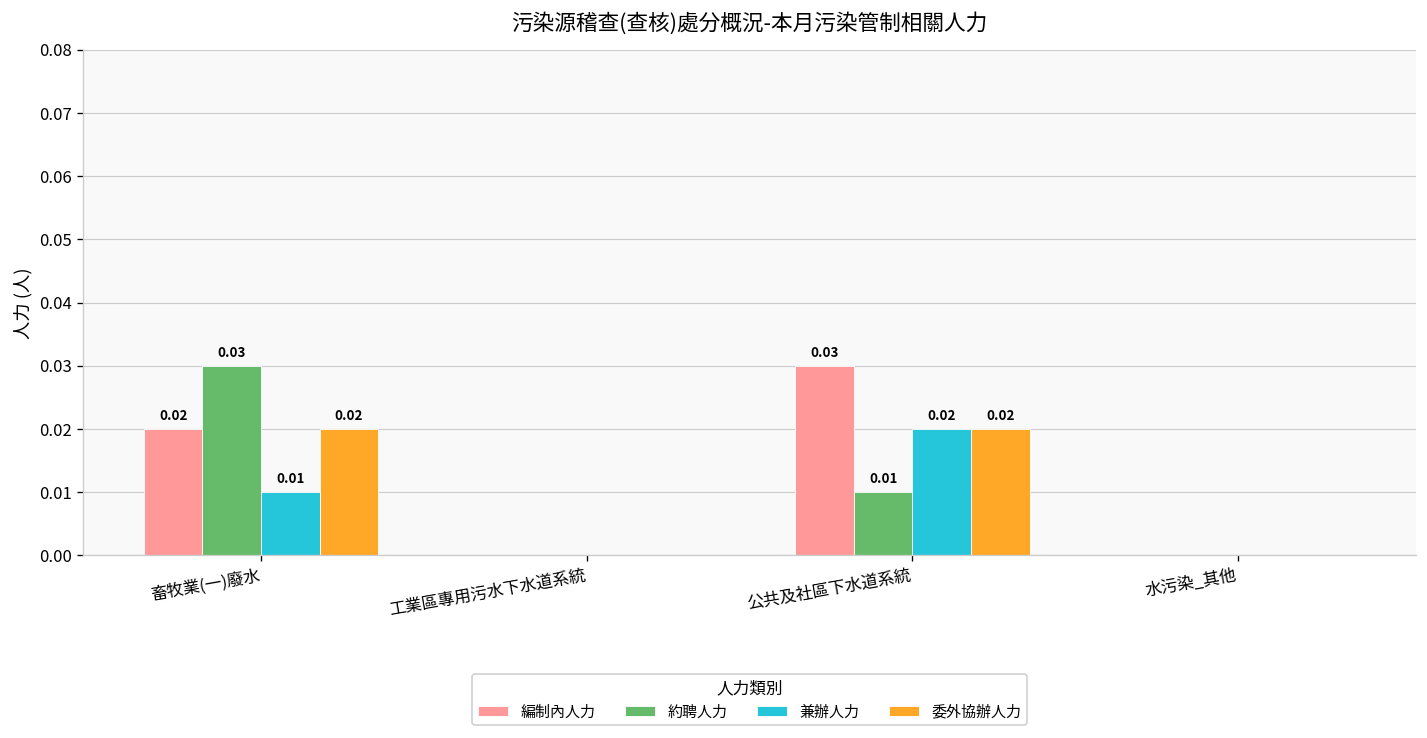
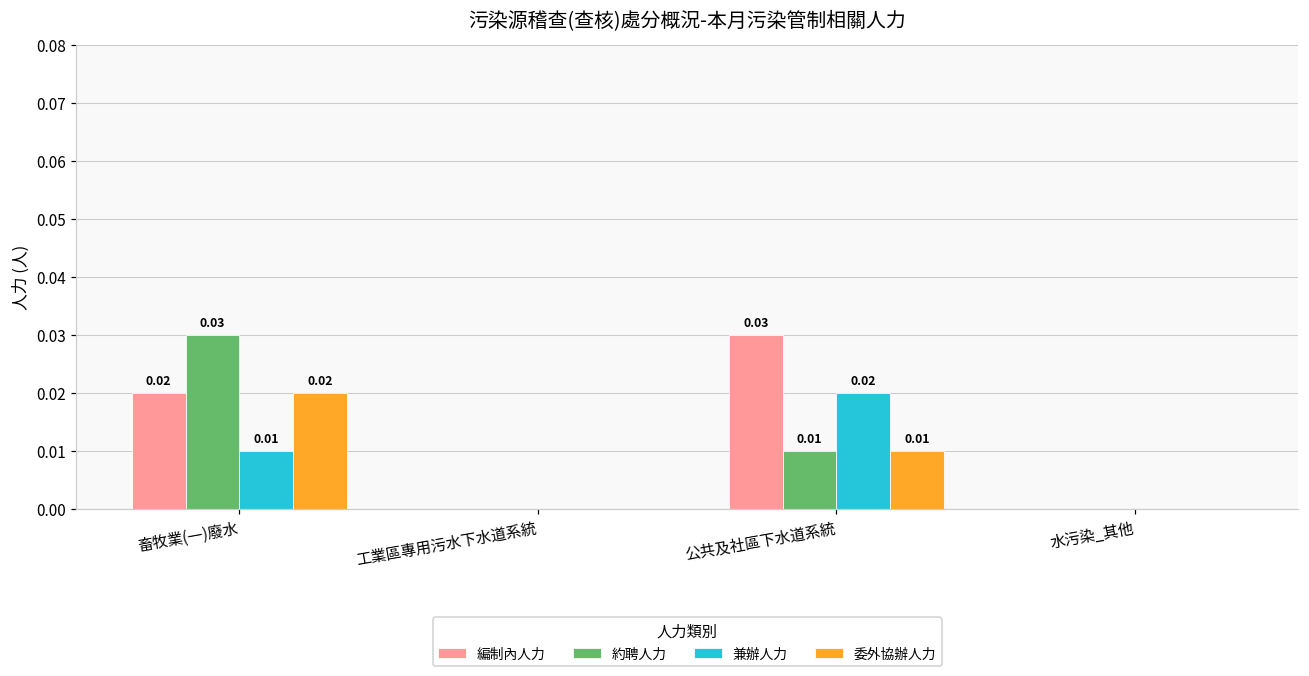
  {
    "編制內人力": {
      "畜牧業(一)廢水": 0.02,
      "公共及社區下水道系統": 0.03
    },
    "約聘人力": {
      "畜牧業(一)廢水": 0.03,
      "公共及社區下水道系統": 0.01
    },
    "兼辦人力": {
      "畜牧業(一)廢水": 0.01,
      "公共及社區下水道系統": 0.02
    },
    "委外協辦人力": {
      "畜牧業(一)廢水": 0.02,
-     "公共及社區下水道系統": 0.02
+     "公共及社區下水道系統": 0.01
    }
  }
